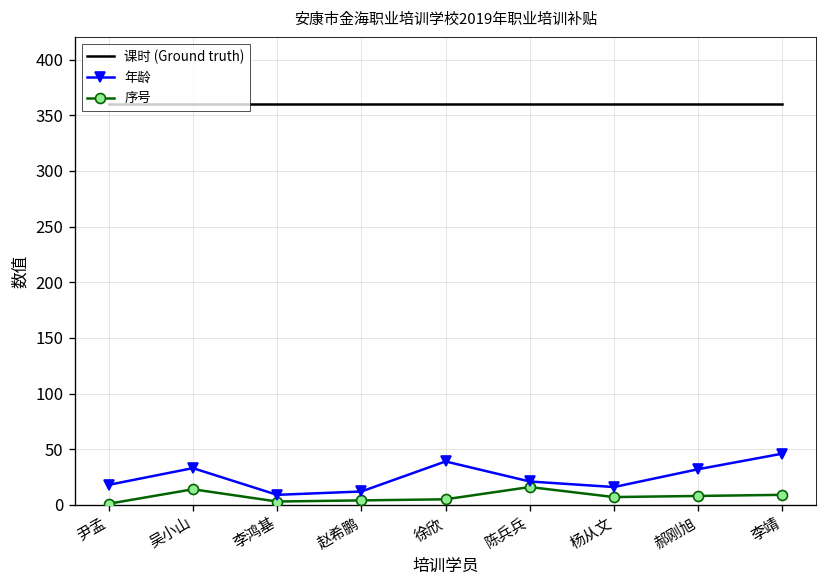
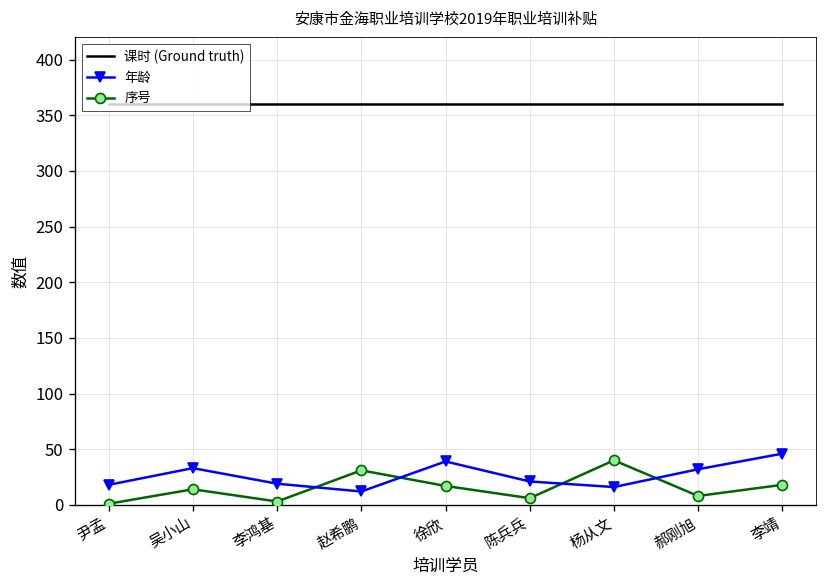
  {
    "课时 (Ground truth)": {
      "李鸿基": 360,
      "赵希鹏": 360,
      "徐欣": 360,
      "陈兵兵": 360,
      "杨从文": 360,
      "郝刚旭": 360,
      "李靖": 360
    },
    "年龄": {
      "尹孟": 20,
      "吴小山": 30,
-     "李鸿基": 10,
+     "李鸿基": 20,
      "赵希鹏": 10,
      "徐欣": 40,
      "陈兵兵": 20,
      "杨从文": 20,
      "郝刚旭": 30,
      "李靖": 50
    },
    "序号": {
      "尹孟": 0,
      "吴小山": 10,
      "李鸿基": 0,
-     "赵希鹏": 0,
-     "徐欣": 10,
-     "陈兵兵": 20,
-     "杨从文": 10,
+     "赵希鹏": 30,
+     "徐欣": 20,
+     "陈兵兵": 10,
+     "杨从文": 40,
      "郝刚旭": 10,
-     "李靖": 10
+     "李靖": 20
    }
  }
